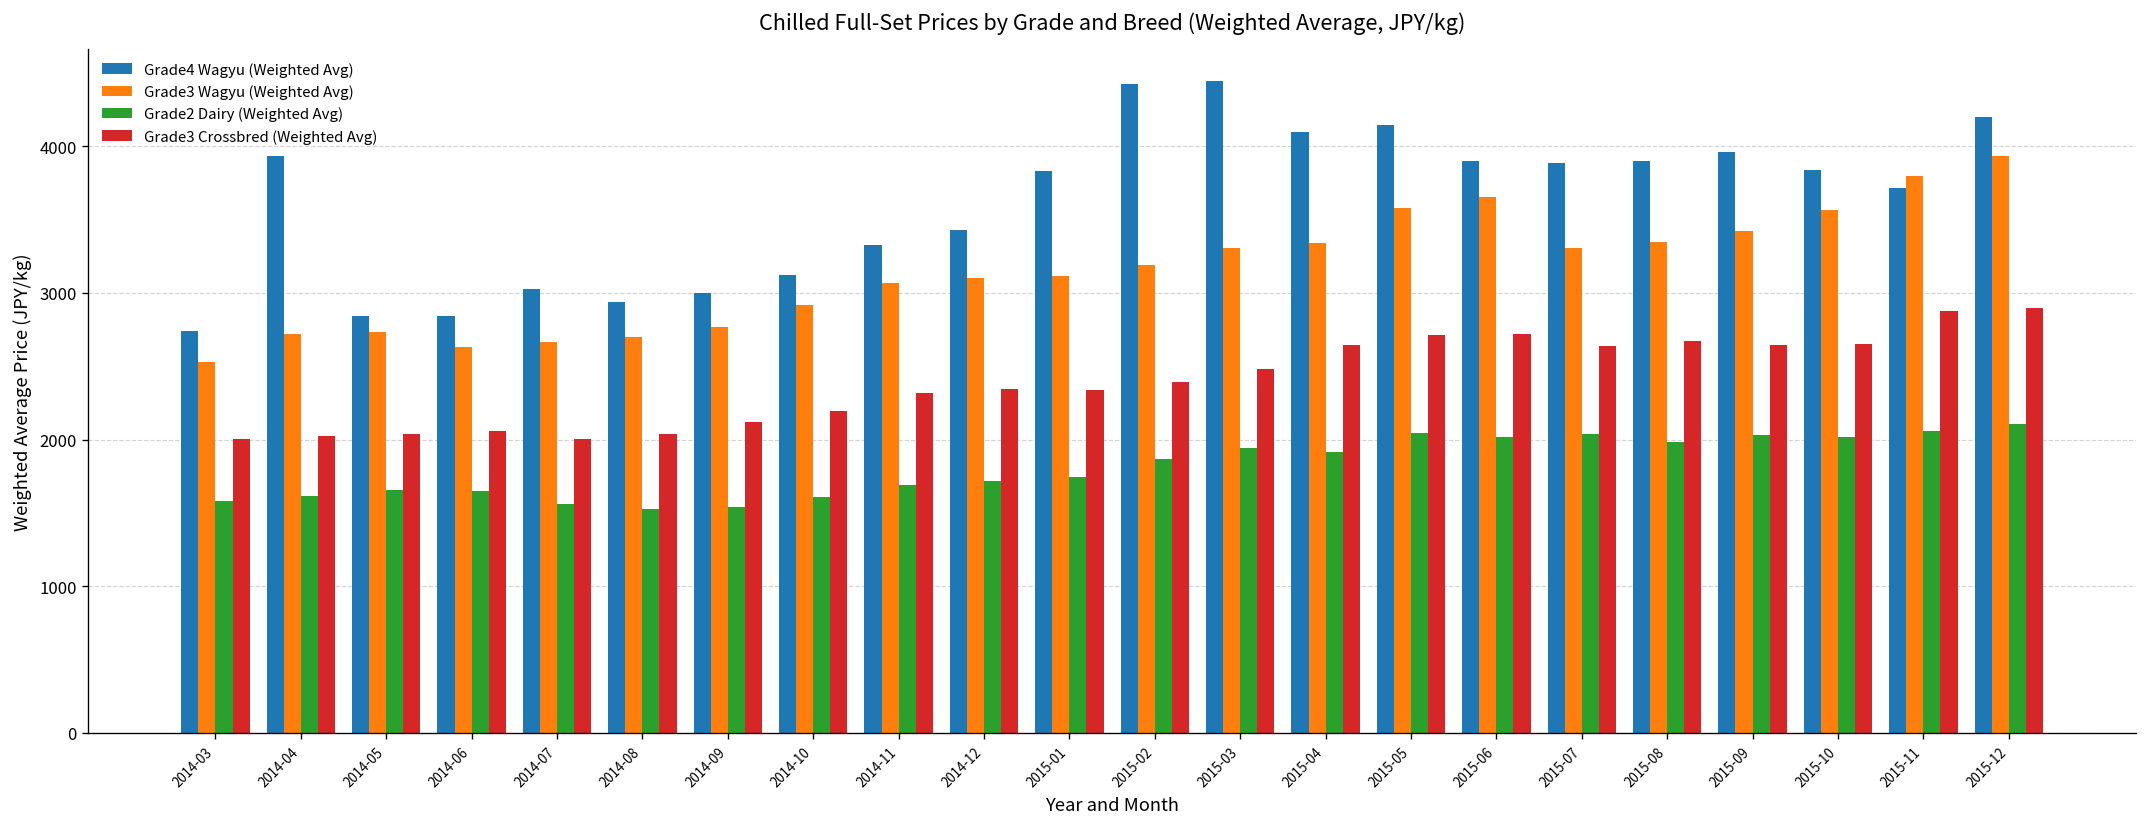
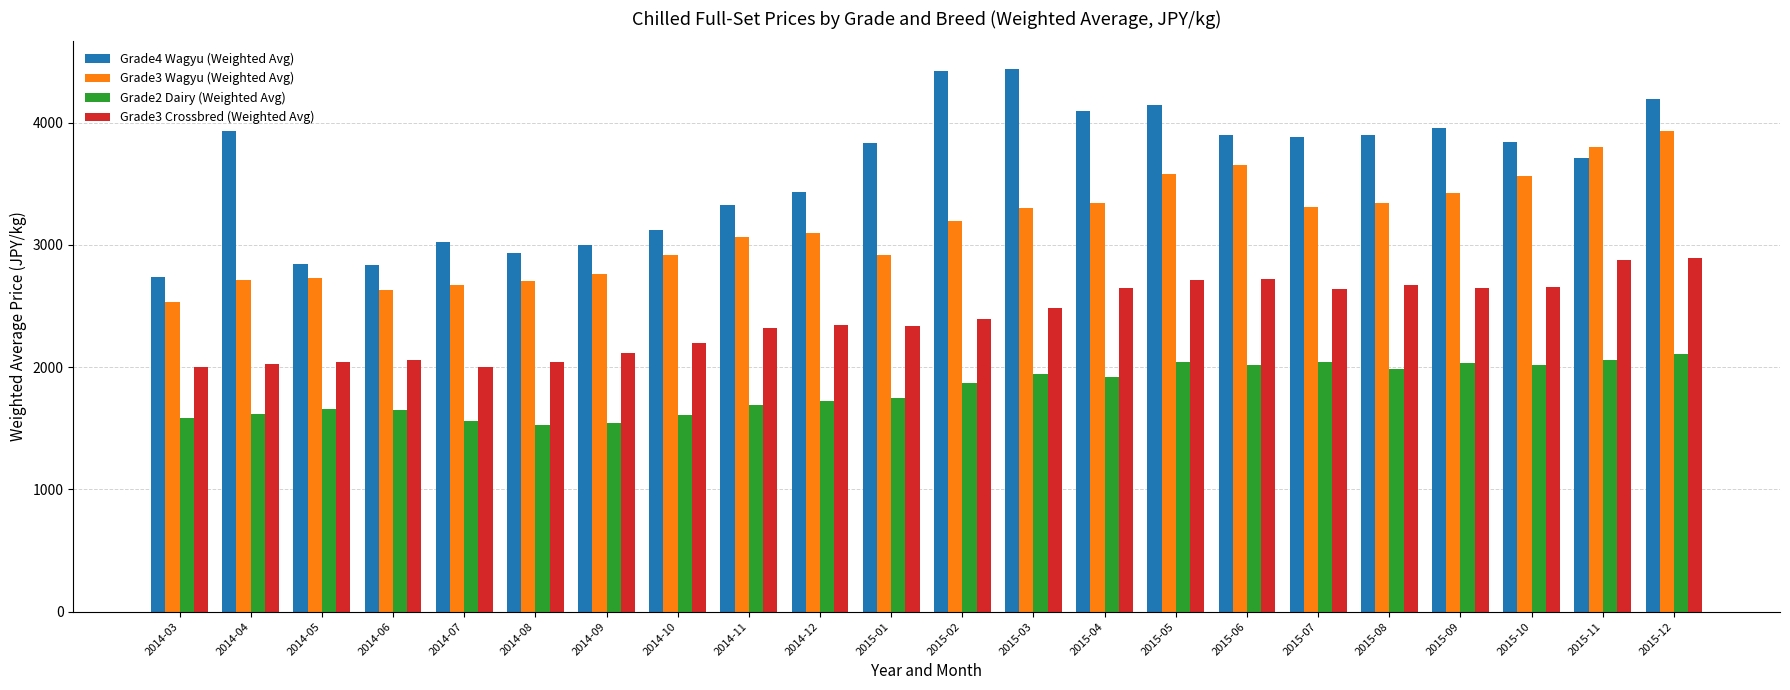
  {
    "Grade4 Wagyu (Weighted Avg)": {
      "2014-03": 2740,
      "2014-04": 3930,
      "2014-05": 2840,
      "2014-06": 2840,
      "2014-07": 3020,
      "2014-08": 2940,
      "2014-09": 3000,
      "2014-10": 3120,
      "2014-11": 3330,
      "2014-12": 3430,
      "2015-01": 3830,
      "2015-02": 4430,
      "2015-03": 4440,
      "2015-04": 4100,
      "2015-05": 4140,
      "2015-06": 3900,
      "2015-07": 3890,
      "2015-08": 3900,
      "2015-09": 3960,
      "2015-10": 3840,
      "2015-11": 3710,
      "2015-12": 4200
    },
    "Grade3 Wagyu (Weighted Avg)": {
      "2014-03": 2530,
      "2014-04": 2720,
      "2014-05": 2730,
      "2014-06": 2630,
      "2014-07": 2670,
      "2014-08": 2700,
      "2014-09": 2770,
      "2014-10": 2920,
      "2014-11": 3070,
      "2014-12": 3100,
-     "2015-01": 3110,
+     "2015-01": 2920,
      "2015-02": 3190,
      "2015-03": 3300,
      "2015-04": 3340,
      "2015-05": 3580,
      "2015-06": 3660,
      "2015-07": 3310,
      "2015-08": 3350,
      "2015-09": 3420,
      "2015-10": 3570,
      "2015-11": 3800,
      "2015-12": 3930
    },
    "Grade2 Dairy (Weighted Avg)": {
      "2014-03": 1580,
      "2014-04": 1620,
      "2014-05": 1660,
      "2014-06": 1650,
      "2014-07": 1560,
      "2014-08": 1520,
      "2014-09": 1540,
      "2014-10": 1610,
      "2014-11": 1690,
      "2014-12": 1720,
      "2015-01": 1750,
      "2015-02": 1870,
      "2015-03": 1940,
      "2015-04": 1920,
      "2015-05": 2040,
      "2015-06": 2020,
      "2015-07": 2040,
      "2015-08": 1980,
      "2015-09": 2030,
      "2015-10": 2020,
      "2015-11": 2060,
      "2015-12": 2110
    },
    "Grade3 Crossbred (Weighted Avg)": {
      "2014-03": 2000,
      "2014-04": 2030,
      "2014-05": 2040,
      "2014-06": 2060,
      "2014-07": 2000,
      "2014-08": 2040,
      "2014-09": 2120,
      "2014-10": 2200,
      "2014-11": 2320,
      "2014-12": 2340,
      "2015-01": 2340,
      "2015-02": 2390,
      "2015-03": 2480,
      "2015-04": 2650,
      "2015-05": 2710,
      "2015-06": 2720,
      "2015-07": 2640,
      "2015-08": 2670,
      "2015-09": 2640,
      "2015-10": 2650,
      "2015-11": 2870,
      "2015-12": 2900
    }
  }
